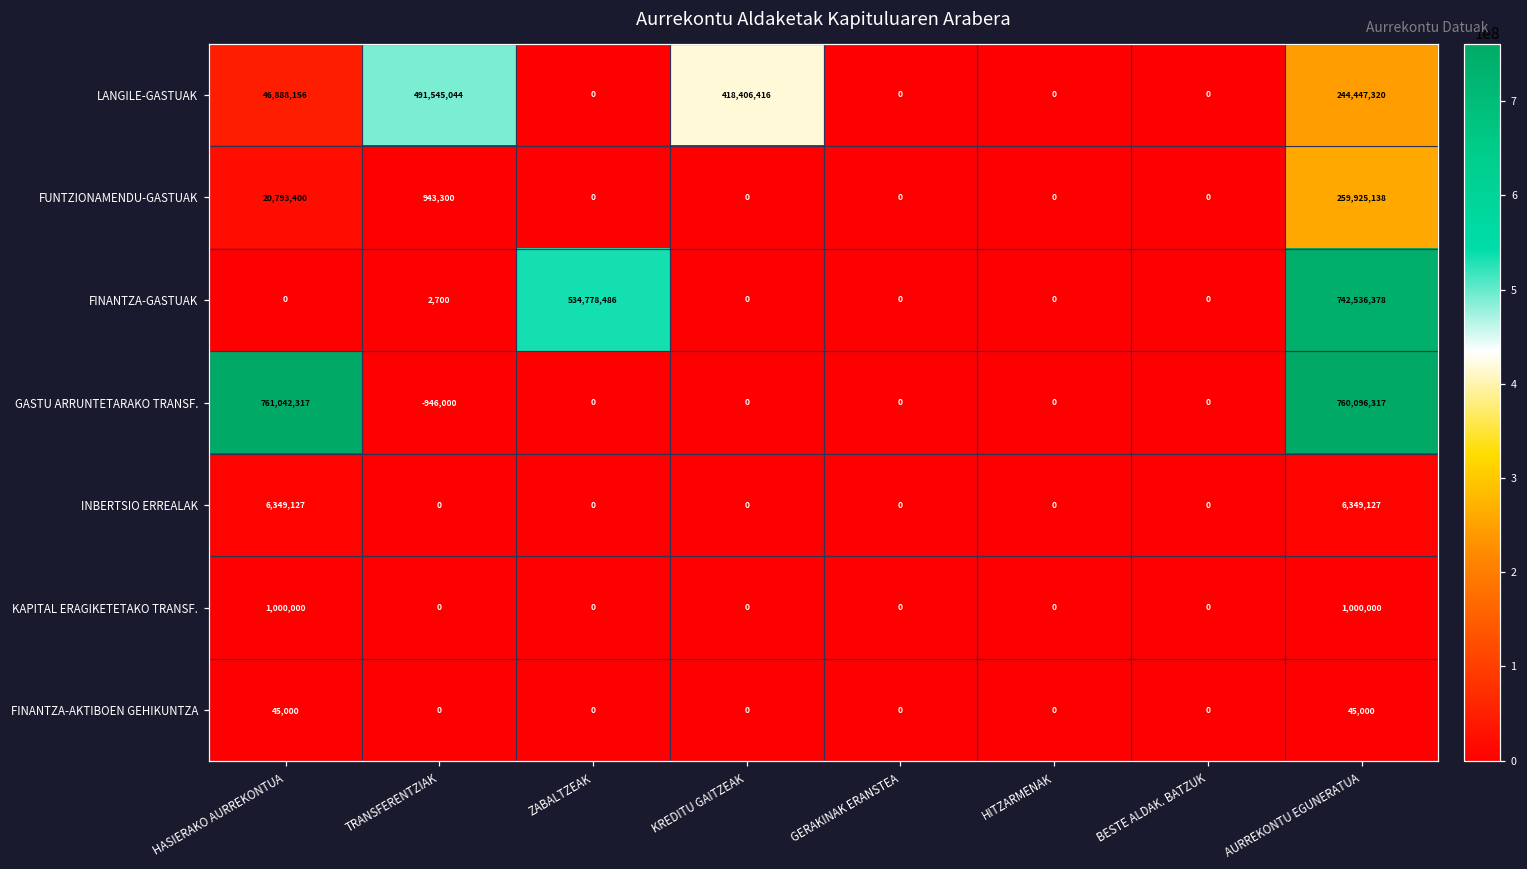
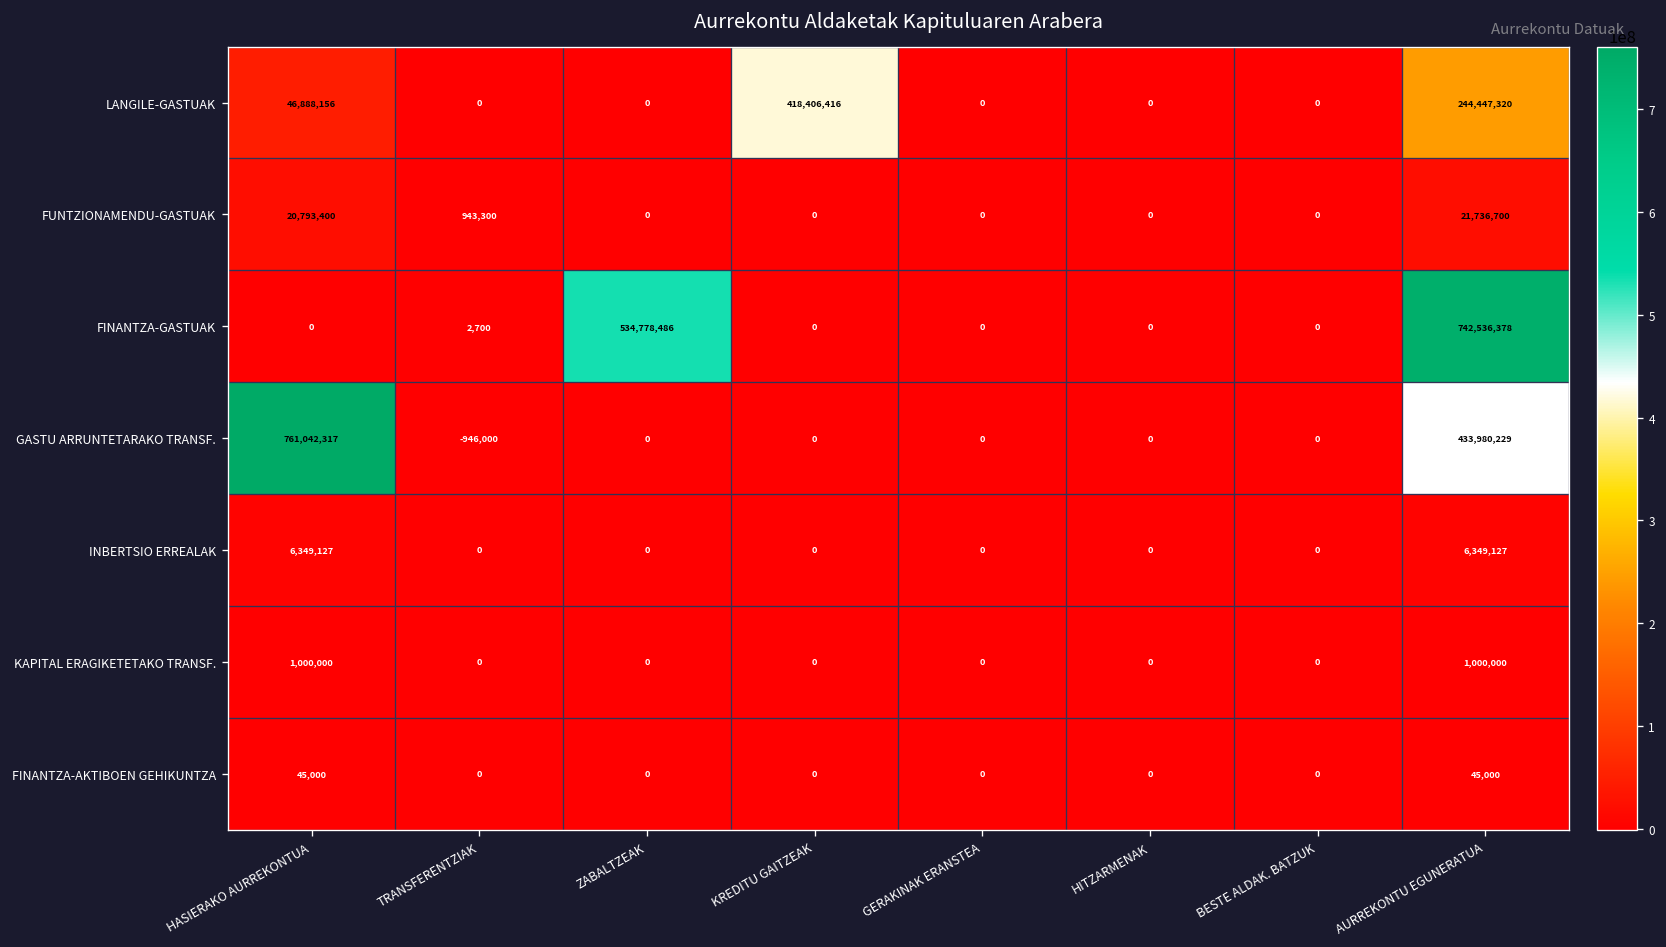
  {
    "LANGILE-GASTUAK": {
      "HASIERAKO AURREKONTUA": "46,888,156",
-     "TRANSFERENTZIAK": "491,545,044",
+     "TRANSFERENTZIAK": "0",
      "ZABALTZEAK": "0",
      "KREDITU GAITZEAK": "418,406,416",
      "GERAKINAK ERANSTEA": "0",
      "HITZARMENAK": "0",
      "BESTE ALDAK. BATZUK": "0",
      "AURREKONTU EGUNERATUA": "244,447,320"
    },
    "FUNTZIONAMENDU-GASTUAK": {
      "HASIERAKO AURREKONTUA": "20,793,400",
      "TRANSFERENTZIAK": "943,300",
      "ZABALTZEAK": "0",
      "KREDITU GAITZEAK": "0",
      "GERAKINAK ERANSTEA": "0",
      "HITZARMENAK": "0",
      "BESTE ALDAK. BATZUK": "0",
-     "AURREKONTU EGUNERATUA": "259,925,138"
+     "AURREKONTU EGUNERATUA": "21,736,700"
    },
    "FINANTZA-GASTUAK": {
      "HASIERAKO AURREKONTUA": "0",
      "TRANSFERENTZIAK": "2,700",
      "ZABALTZEAK": "534,778,486",
      "KREDITU GAITZEAK": "0",
      "GERAKINAK ERANSTEA": "0",
      "HITZARMENAK": "0",
      "BESTE ALDAK. BATZUK": "0",
      "AURREKONTU EGUNERATUA": "742,536,378"
    },
    "GASTU ARRUNTETARAKO TRANSF.": {
      "HASIERAKO AURREKONTUA": "761,042,317",
      "TRANSFERENTZIAK": "-946,000",
      "ZABALTZEAK": "0",
      "KREDITU GAITZEAK": "0",
      "GERAKINAK ERANSTEA": "0",
      "HITZARMENAK": "0",
      "BESTE ALDAK. BATZUK": "0",
-     "AURREKONTU EGUNERATUA": "760,096,317"
+     "AURREKONTU EGUNERATUA": "433,980,229"
    },
    "INBERTSIO ERREALAK": {
      "HASIERAKO AURREKONTUA": "6,349,127",
      "TRANSFERENTZIAK": "0",
      "ZABALTZEAK": "0",
      "KREDITU GAITZEAK": "0",
      "GERAKINAK ERANSTEA": "0",
      "HITZARMENAK": "0",
      "BESTE ALDAK. BATZUK": "0",
      "AURREKONTU EGUNERATUA": "6,349,127"
    },
    "KAPITAL ERAGIKETETAKO TRANSF.": {
      "HASIERAKO AURREKONTUA": "1,000,000",
      "TRANSFERENTZIAK": "0",
      "ZABALTZEAK": "0",
      "KREDITU GAITZEAK": "0",
      "GERAKINAK ERANSTEA": "0",
      "HITZARMENAK": "0",
      "BESTE ALDAK. BATZUK": "0",
      "AURREKONTU EGUNERATUA": "1,000,000"
    },
    "FINANTZA-AKTIBOEN GEHIKUNTZA": {
      "HASIERAKO AURREKONTUA": "45,000",
      "TRANSFERENTZIAK": "0",
      "ZABALTZEAK": "0",
      "KREDITU GAITZEAK": "0",
      "GERAKINAK ERANSTEA": "0",
      "HITZARMENAK": "0",
      "BESTE ALDAK. BATZUK": "0",
      "AURREKONTU EGUNERATUA": "45,000"
    }
  }
